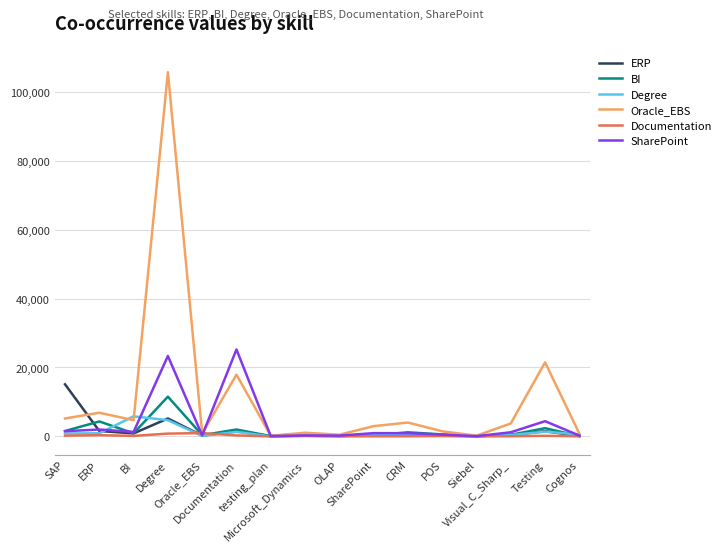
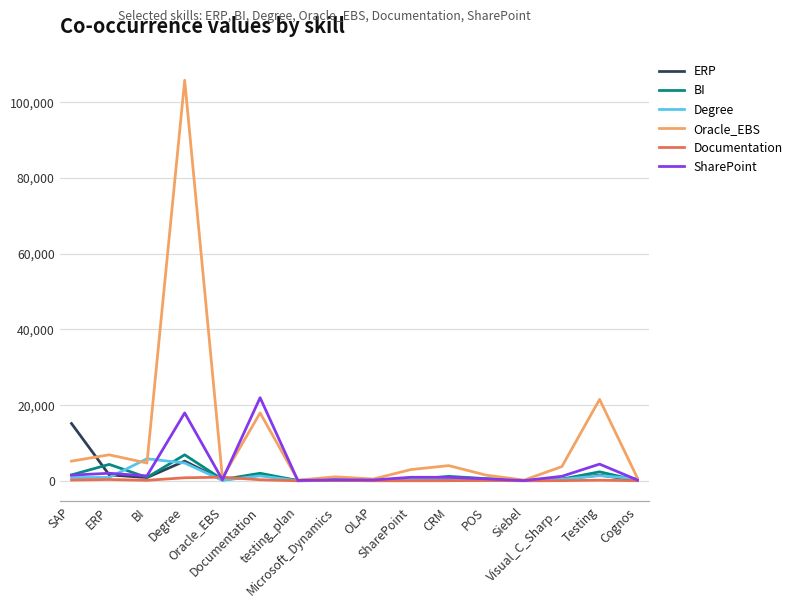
  {
    "ERP": {
      "SAP": "15,000"
    },
    "BI": {
      "ERP": "4,000",
-     "Degree": "12,000",
+     "Degree": "7,000",
      "Testing": "2,000"
    },
    "Degree": {
      "BI": "6,000"
    },
    "SharePoint": {
-     "Degree": "23,000",
-     "Documentation": "25,000",
+     "Degree": "18,000",
+     "Documentation": "22,000",
      "Testing": "4,000"
    }
  }
